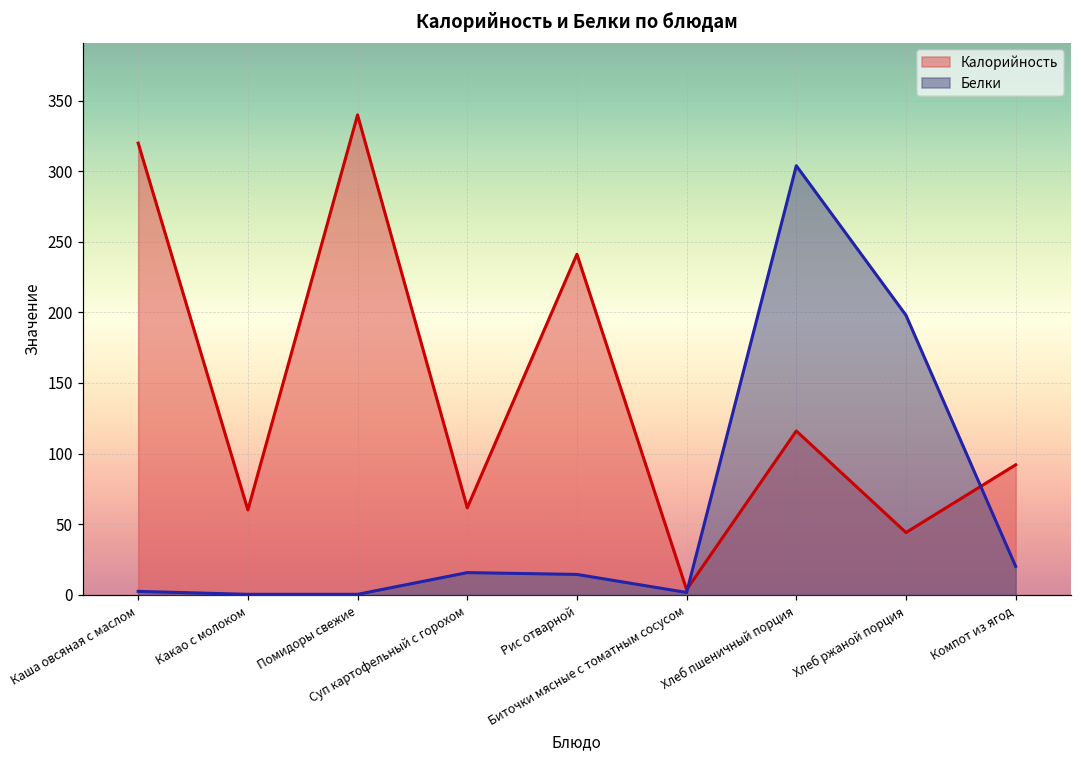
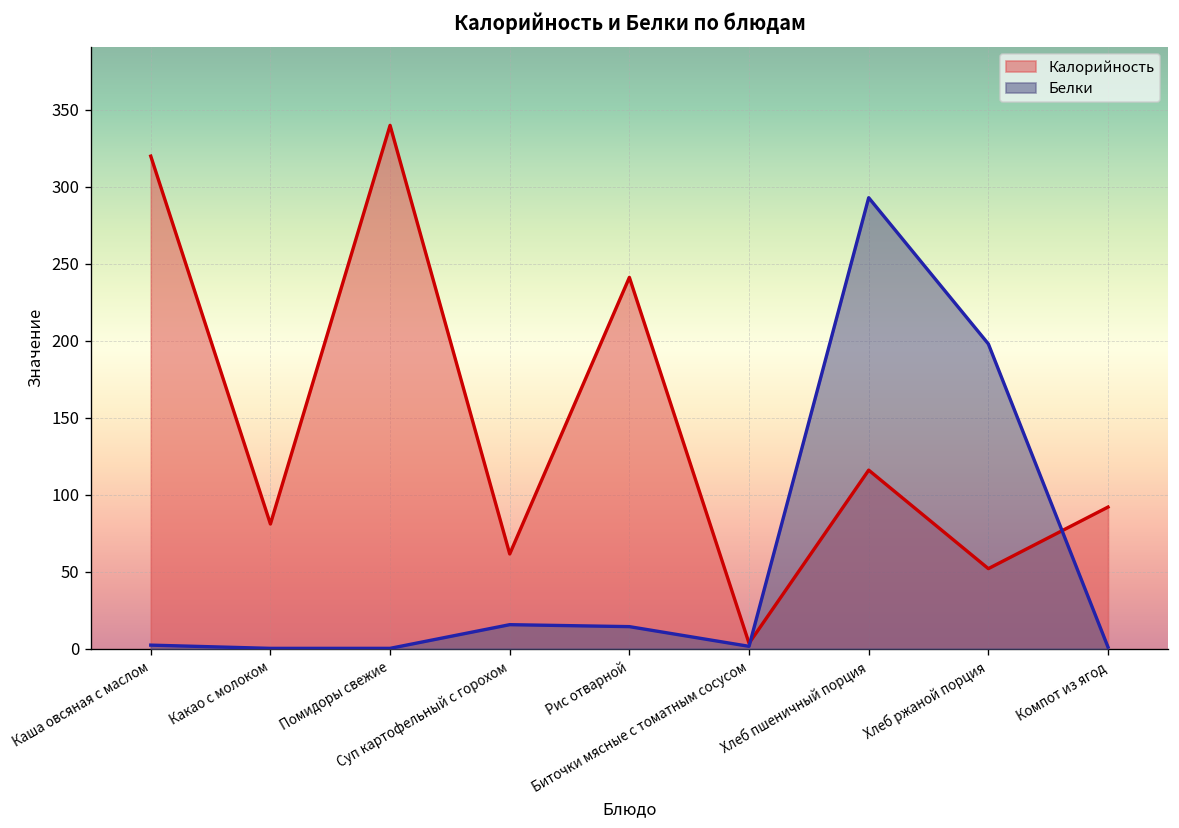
  {
    "Калорийность": {
      "Каша овсяная с маслом": 320,
-     "Какао с молоком": 60,
+     "Какао с молоком": 81,
      "Помидоры свежие": 340,
      "Суп картофельный с горохом": 62,
      "Рис отварной": 241,
      "Биточки мясные с томатным сосусом": 4,
      "Хлеб пшеничный порция": 116,
-     "Хлеб ржаной порция": 44,
+     "Хлеб ржаной порция": 52,
      "Компот из ягод": 92
    },
    "Белки": {
      "Каша овсяная с маслом": 2,
      "Какао с молоком": 0,
      "Помидоры свежие": 0,
      "Суп картофельный с горохом": 16,
      "Рис отварной": 14,
      "Биточки мясные с томатным сосусом": 2,
-     "Хлеб пшеничный порция": 304,
+     "Хлеб пшеничный порция": 293,
      "Хлеб ржаной порция": 198,
-     "Компот из ягод": 20
+     "Компот из ягод": 1
    }
  }
